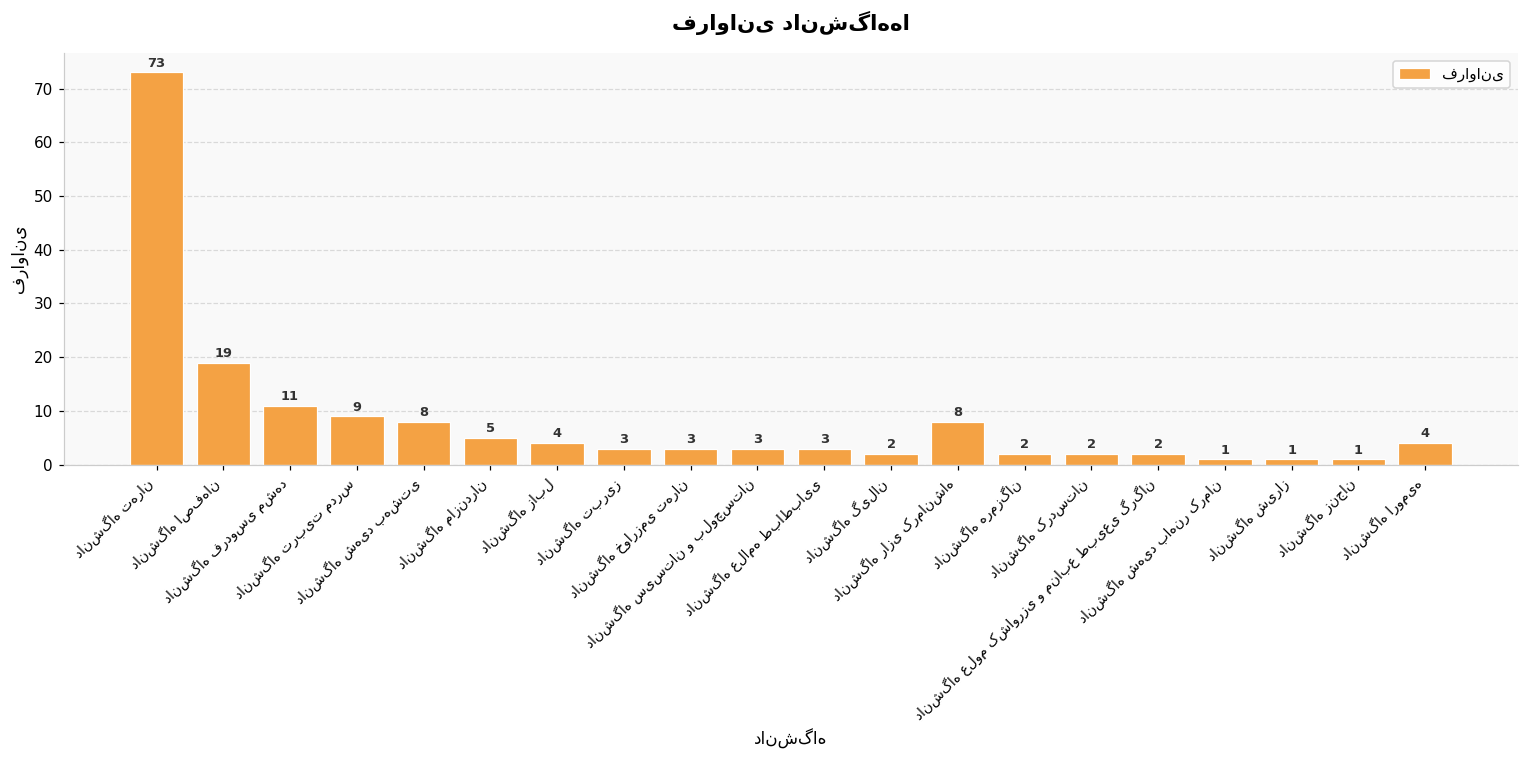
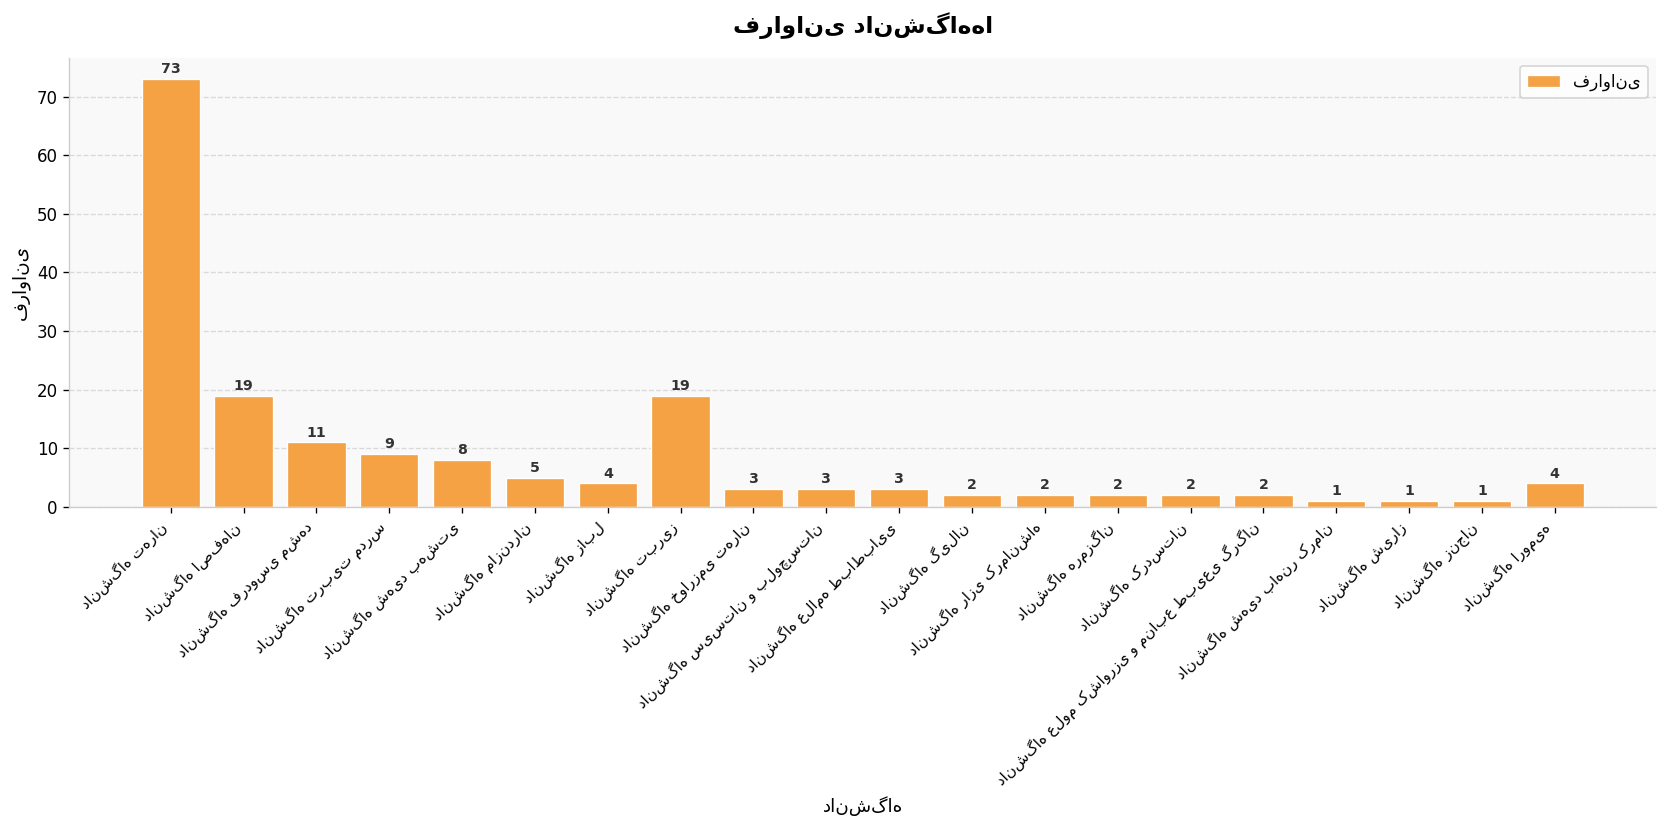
  {
    "دانشگاه تهران": 73,
    "دانشگاه اصفهان": 19,
    "دانشگاه فردوسی مشهد": 11,
    "دانشگاه تربیت مدرس": 9,
    "دانشگاه شهید بهشتی": 8,
    "دانشگاه مازندران": 5,
    "دانشگاه زابل": 4,
-   "دانشگاه تبریز": 3,
+   "دانشگاه تبریز": 19,
    "دانشگاه خوارزمی تهران": 3,
    "دانشگاه سیستان و بلوچستان": 3,
    "دانشگاه علامه طباطبایی": 3,
    "دانشگاه گیلان": 2,
-   "دانشگاه رازی کرمانشاه": 8,
+   "دانشگاه رازی کرمانشاه": 2,
    "دانشگاه هرمزگان": 2,
    "دانشگاه کردستان": 2,
    "دانشگاه علوم کشاورزی و منابع طبیعی گرگان": 2,
    "دانشگاه شهید باهنر کرمان": 1,
    "دانشگاه شیراز": 1,
    "دانشگاه زنجان": 1,
    "دانشگاه ارومیه": 4
  }
